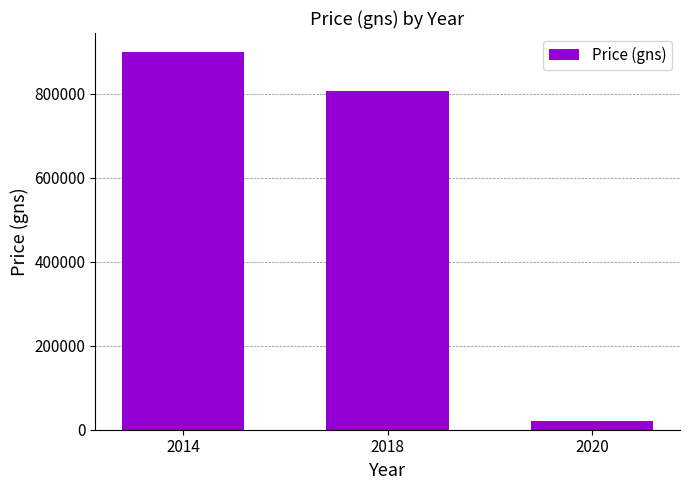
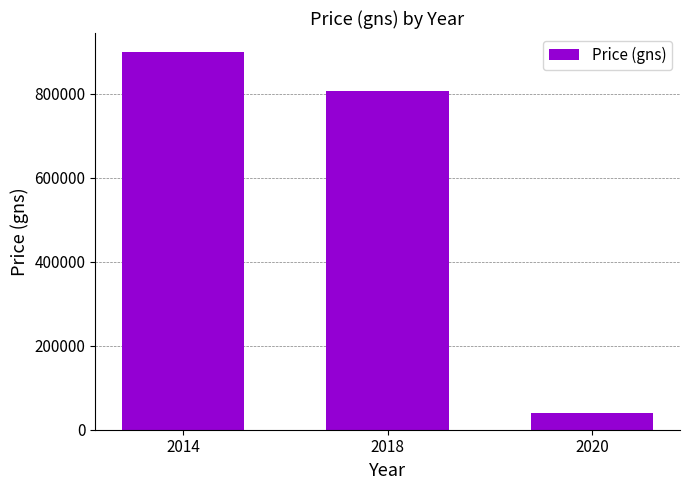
  {
    "2014": 900000,
    "2018": 810000,
-   "2020": 20000
+   "2020": 40000
  }
